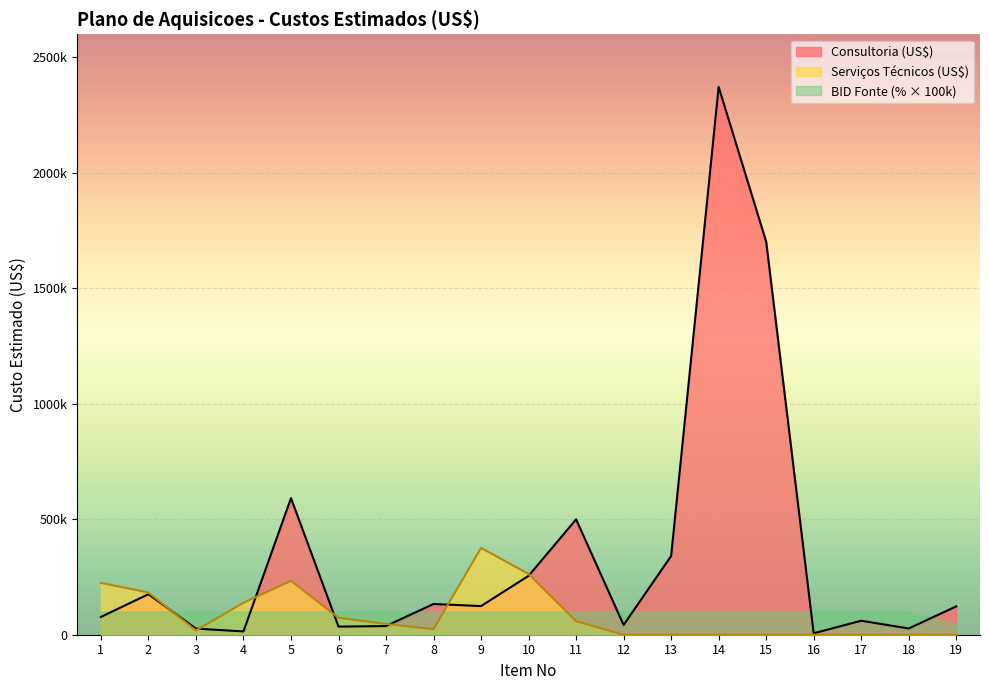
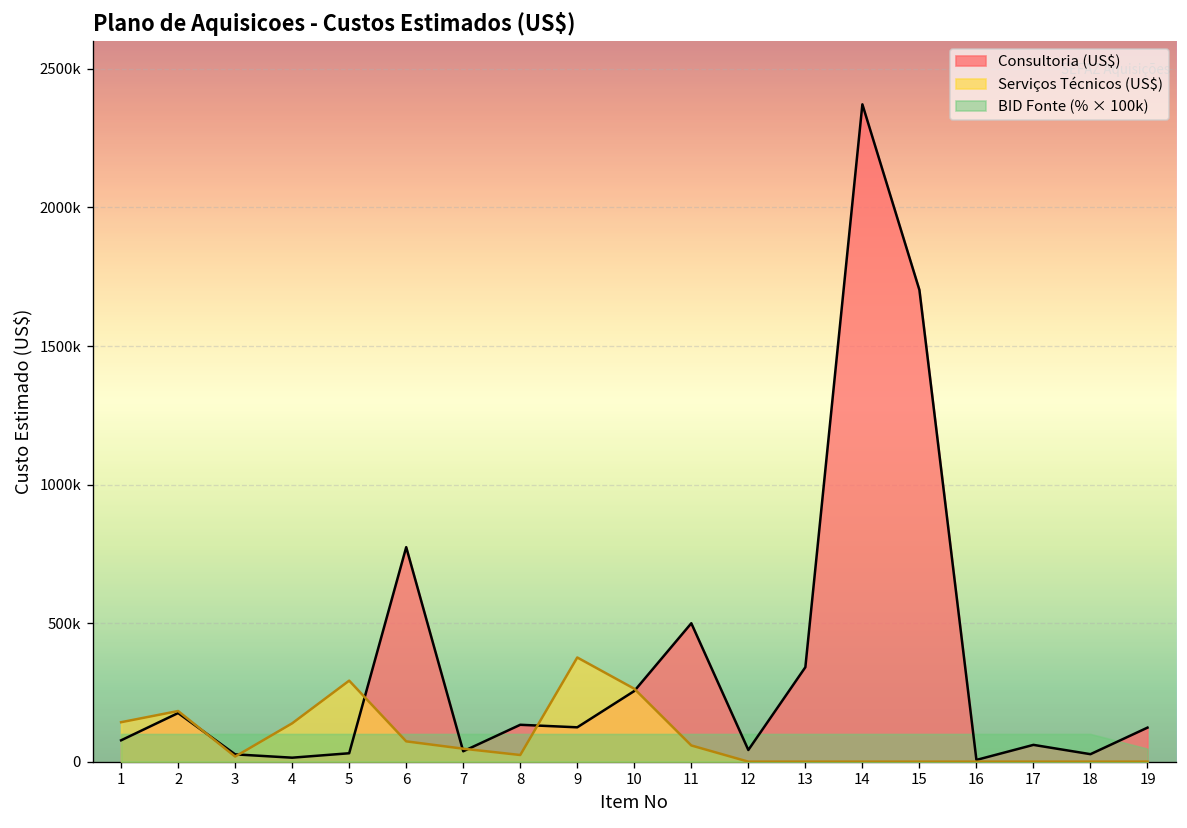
  {
    "Consultoria (US$)": {
      "1": 80000,
      "4": 10000,
-     "5": 590000,
-     "6": 40000,
+     "5": 30000,
+     "6": 770000,
      "8": 130000,
      "9": 120000,
      "11": 500000,
      "12": 40000,
      "13": 340000,
      "14": 2370000,
      "15": 1700000,
      "17": 60000,
      "18": 30000,
      "19": 120000
    },
    "Serviços Técnicos (US$)": {
-     "1": 220000,
+     "1": 140000,
      "4": 140000,
-     "5": 230000,
+     "5": 290000,
      "6": 70000,
      "8": 20000,
      "9": 380000,
      "11": 60000,
      "12": 0,
      "13": 0,
      "14": 0,
      "15": 0,
      "17": 0,
      "18": 0,
      "19": 0
    },
    "BID Fonte (% × 100k)": {
      "1": 100000,
      "2": 100000,
      "3": 100000,
      "4": 100000,
      "5": 100000,
      "6": 100000,
      "7": 100000,
      "8": 100000,
      "9": 100000,
      "10": 100000,
      "11": 100000,
      "12": 100000,
      "13": 100000,
      "14": 100000,
      "15": 100000,
      "16": 100000,
      "17": 100000,
      "18": 100000,
      "19": 50000
    }
  }
